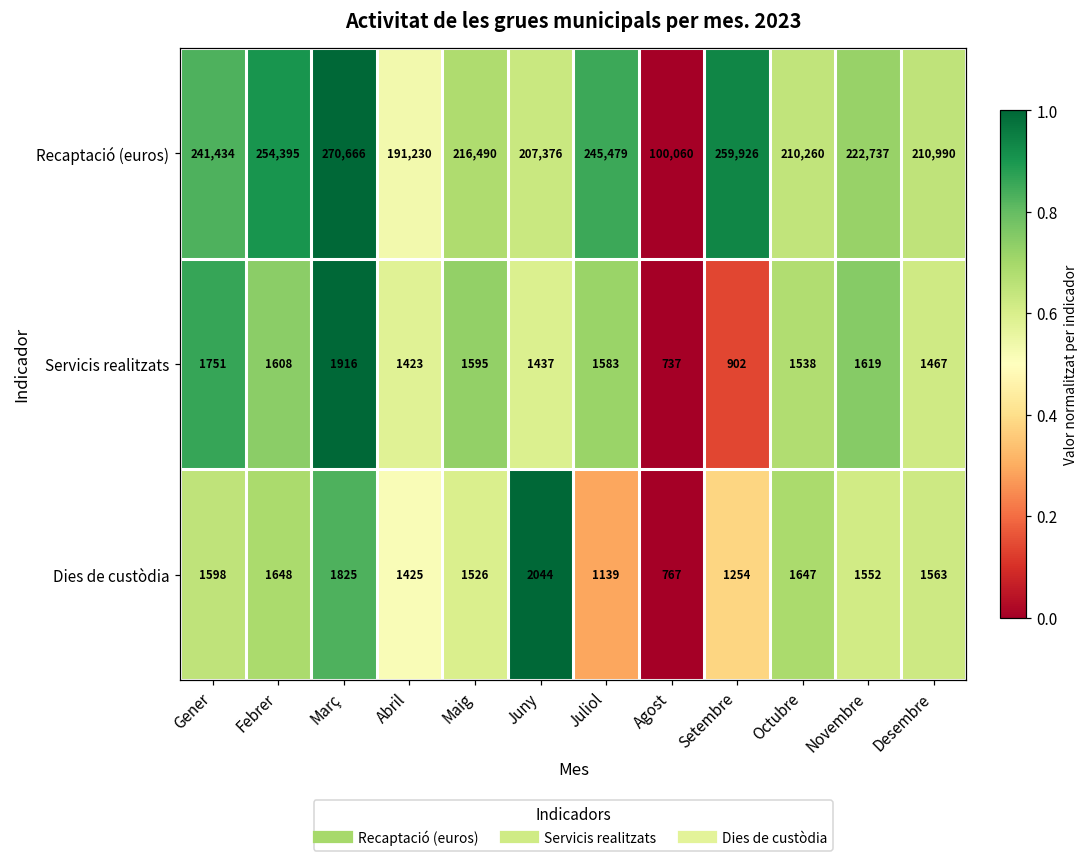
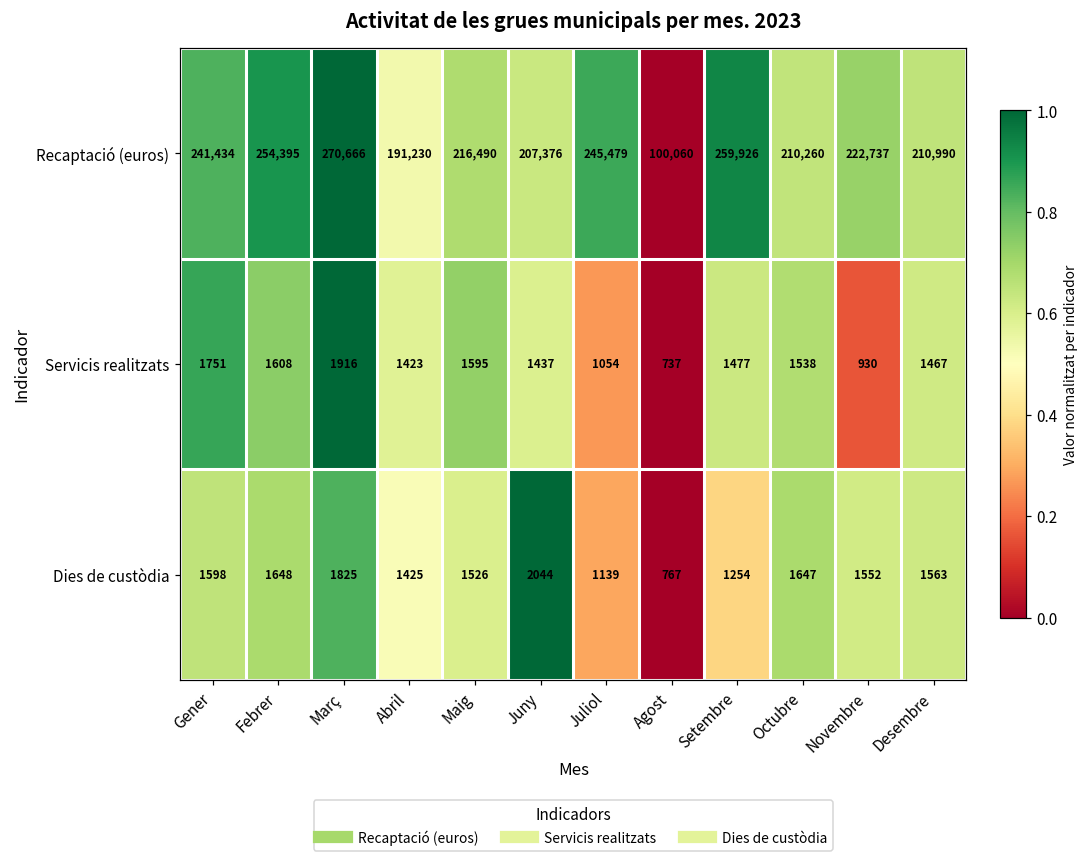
  {
    "Recaptació (euros)": {
      "Gener": "241,434",
      "Febrer": "254,395",
      "Març": "270,666",
      "Abril": "191,230",
      "Maig": "216,490",
      "Juny": "207,376",
      "Juliol": "245,479",
      "Agost": "100,060",
      "Setembre": "259,926",
      "Octubre": "210,260",
      "Novembre": "222,737",
      "Desembre": "210,990"
    },
    "Servicis realitzats": {
      "Gener": "1751",
      "Febrer": "1608",
      "Març": "1916",
      "Abril": "1423",
      "Maig": "1595",
      "Juny": "1437",
-     "Juliol": "1583",
+     "Juliol": "1054",
      "Agost": "737",
-     "Setembre": "902",
+     "Setembre": "1477",
      "Octubre": "1538",
-     "Novembre": "1619",
+     "Novembre": "930",
      "Desembre": "1467"
    },
    "Dies de custòdia": {
      "Gener": "1598",
      "Febrer": "1648",
      "Març": "1825",
      "Abril": "1425",
      "Maig": "1526",
      "Juny": "2044",
      "Juliol": "1139",
      "Agost": "767",
      "Setembre": "1254",
      "Octubre": "1647",
      "Novembre": "1552",
      "Desembre": "1563"
    }
  }
